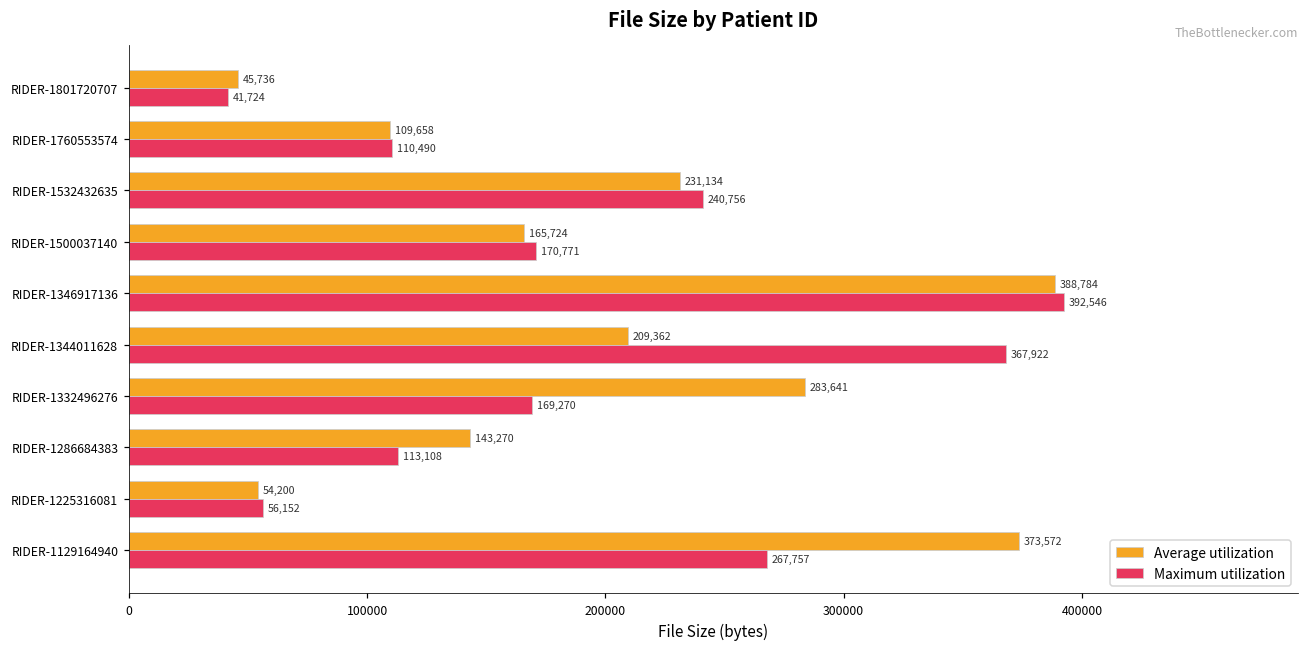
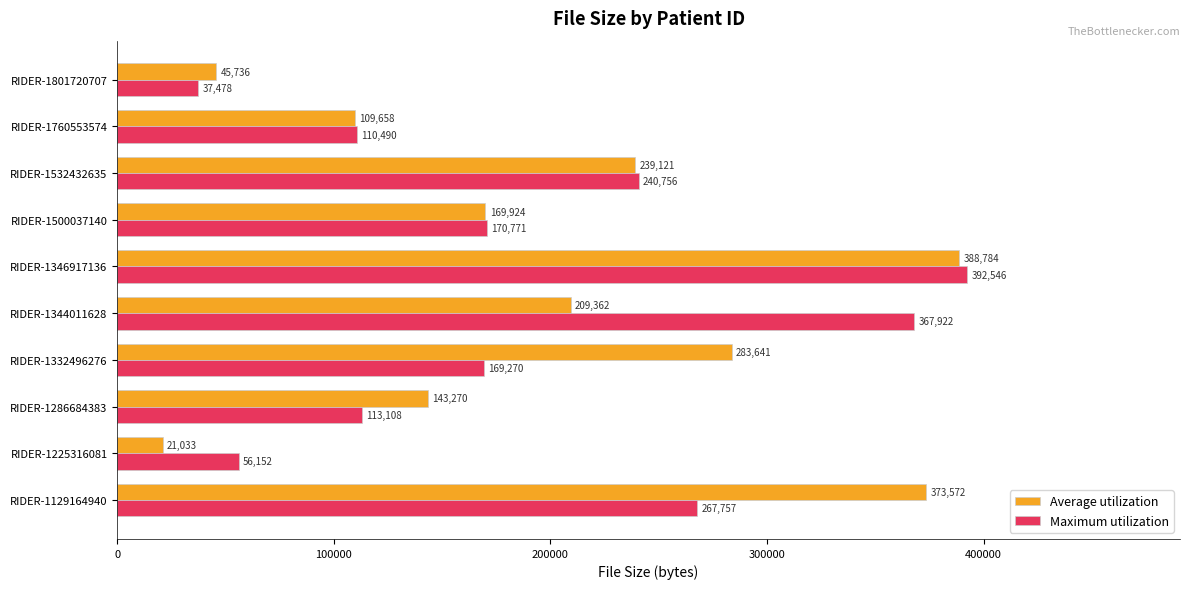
  {
    "Average utilization": {
      "RIDER-1801720707": "45,736",
      "RIDER-1760553574": "109,658",
-     "RIDER-1532432635": "231,134",
-     "RIDER-1500037140": "165,724",
+     "RIDER-1532432635": "239,121",
+     "RIDER-1500037140": "169,924",
      "RIDER-1346917136": "388,784",
      "RIDER-1344011628": "209,362",
      "RIDER-1332496276": "283,641",
      "RIDER-1286684383": "143,270",
-     "RIDER-1225316081": "54,200",
+     "RIDER-1225316081": "21,033",
      "RIDER-1129164940": "373,572"
    },
    "Maximum utilization": {
-     "RIDER-1801720707": "41,724",
+     "RIDER-1801720707": "37,478",
      "RIDER-1760553574": "110,490",
      "RIDER-1532432635": "240,756",
      "RIDER-1500037140": "170,771",
      "RIDER-1346917136": "392,546",
      "RIDER-1344011628": "367,922",
      "RIDER-1332496276": "169,270",
      "RIDER-1286684383": "113,108",
      "RIDER-1225316081": "56,152",
      "RIDER-1129164940": "267,757"
    }
  }
